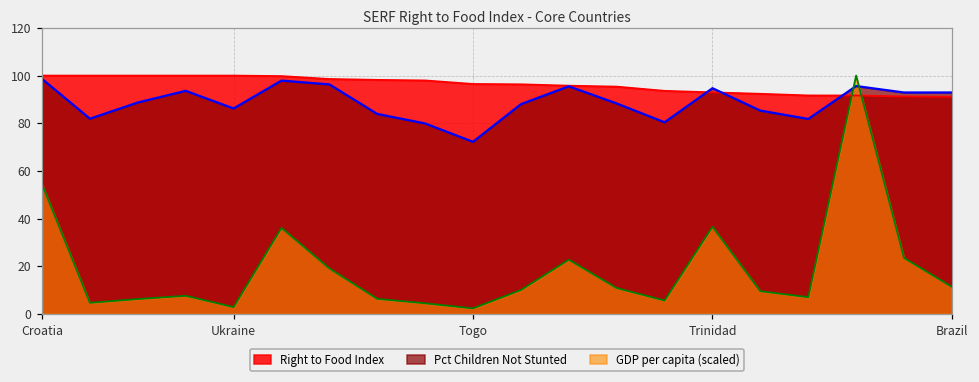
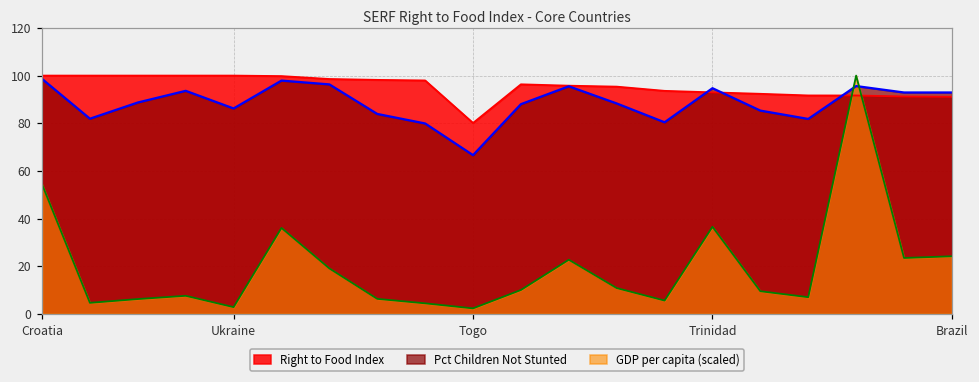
  {
    "Right to Food Index": {
      "Croatia": 100,
      "Ukraine": 100,
-     "Togo": 96,
+     "Togo": 80,
      "Trinidad": 93,
      "Brazil": 91
    },
    "Pct Children Not Stunted": {
      "Croatia": 99,
      "Ukraine": 86,
-     "Togo": 72,
+     "Togo": 67,
      "Trinidad": 95,
      "Brazil": 93
    },
    "GDP per capita (scaled)": {
      "Croatia": 54,
      "Ukraine": 3,
      "Togo": 2,
      "Trinidad": 37,
-     "Brazil": 11
+     "Brazil": 24
    }
  }
